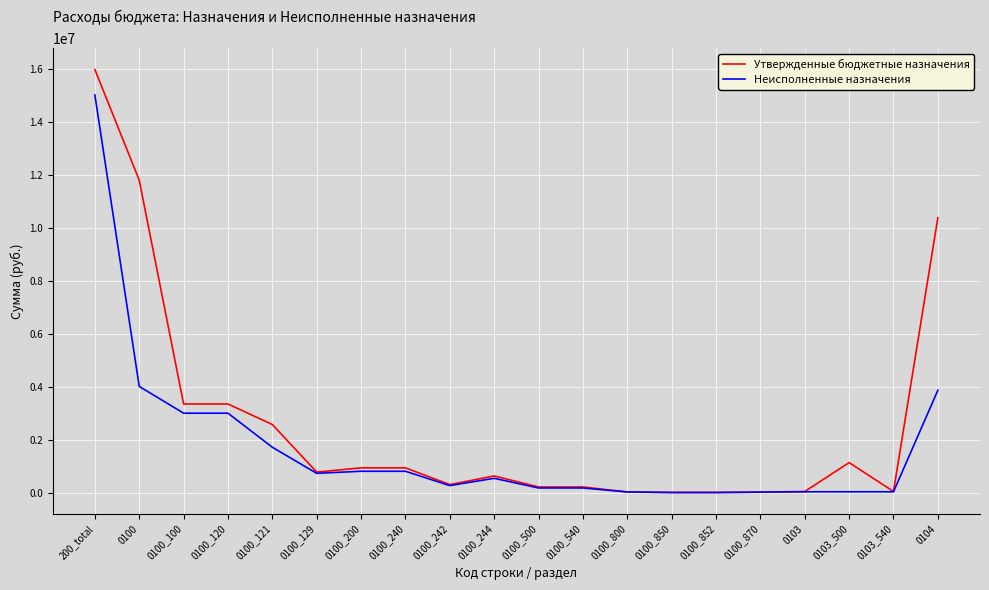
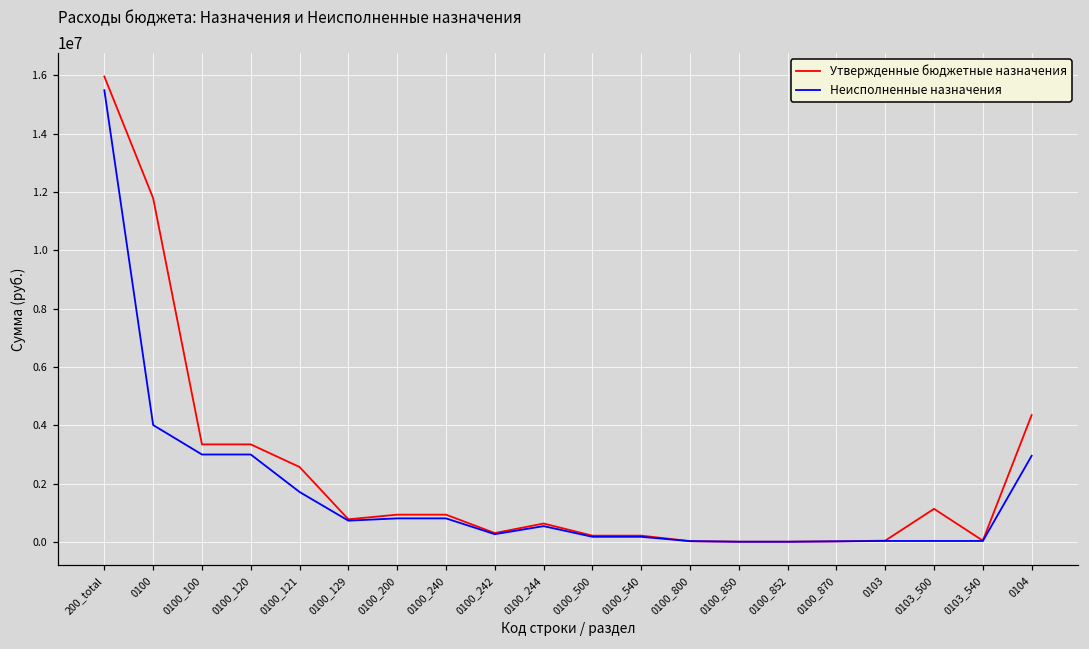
  {
    "Утвержденные бюджетные назначения": {
      "200_total": 16000000,
      "0100": 11800000,
      "0100_100": 3300000,
      "0100_120": 3300000,
      "0100_121": 2600000,
      "0100_200": 900000,
      "0100_240": 900000,
      "0103_500": 1100000,
-     "0104": 10400000
+     "0104": 4400000
    },
    "Неисполненные назначения": {
-     "200_total": 15000000,
+     "200_total": 15500000,
      "0100": 4000000,
      "0100_100": 3000000,
      "0100_120": 3000000,
      "0100_121": 1700000,
      "0100_200": 800000,
      "0100_240": 800000,
      "0103_500": 0,
-     "0104": 3900000
+     "0104": 3000000
    }
  }
